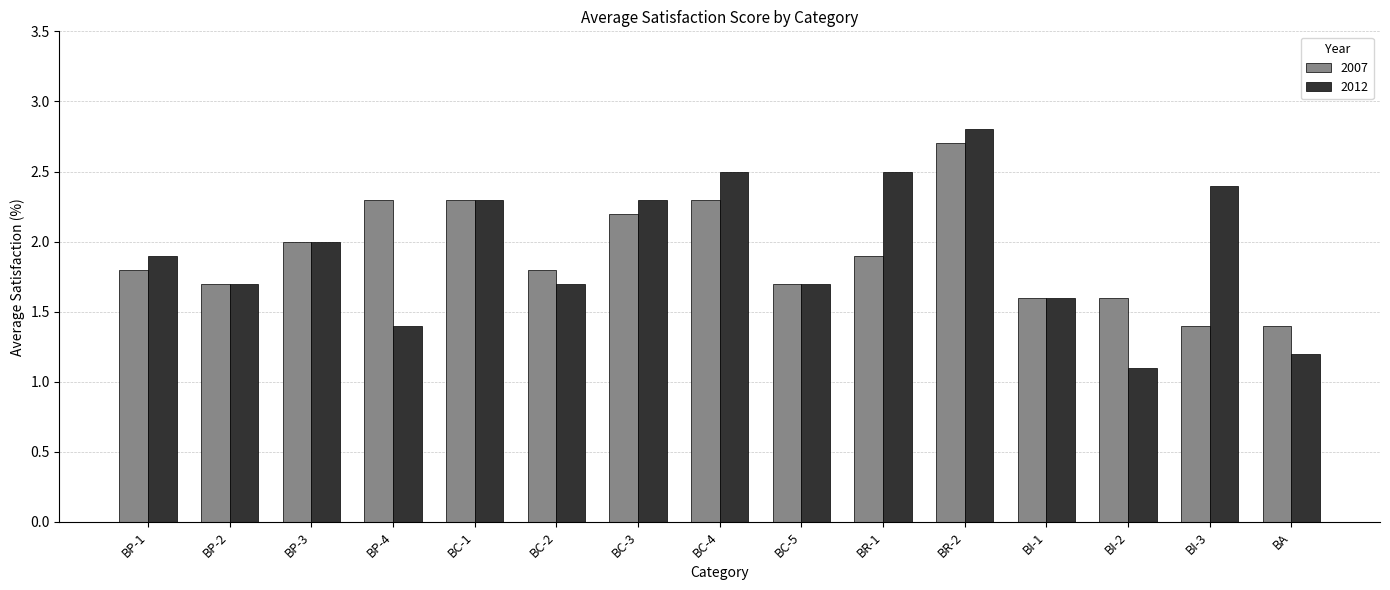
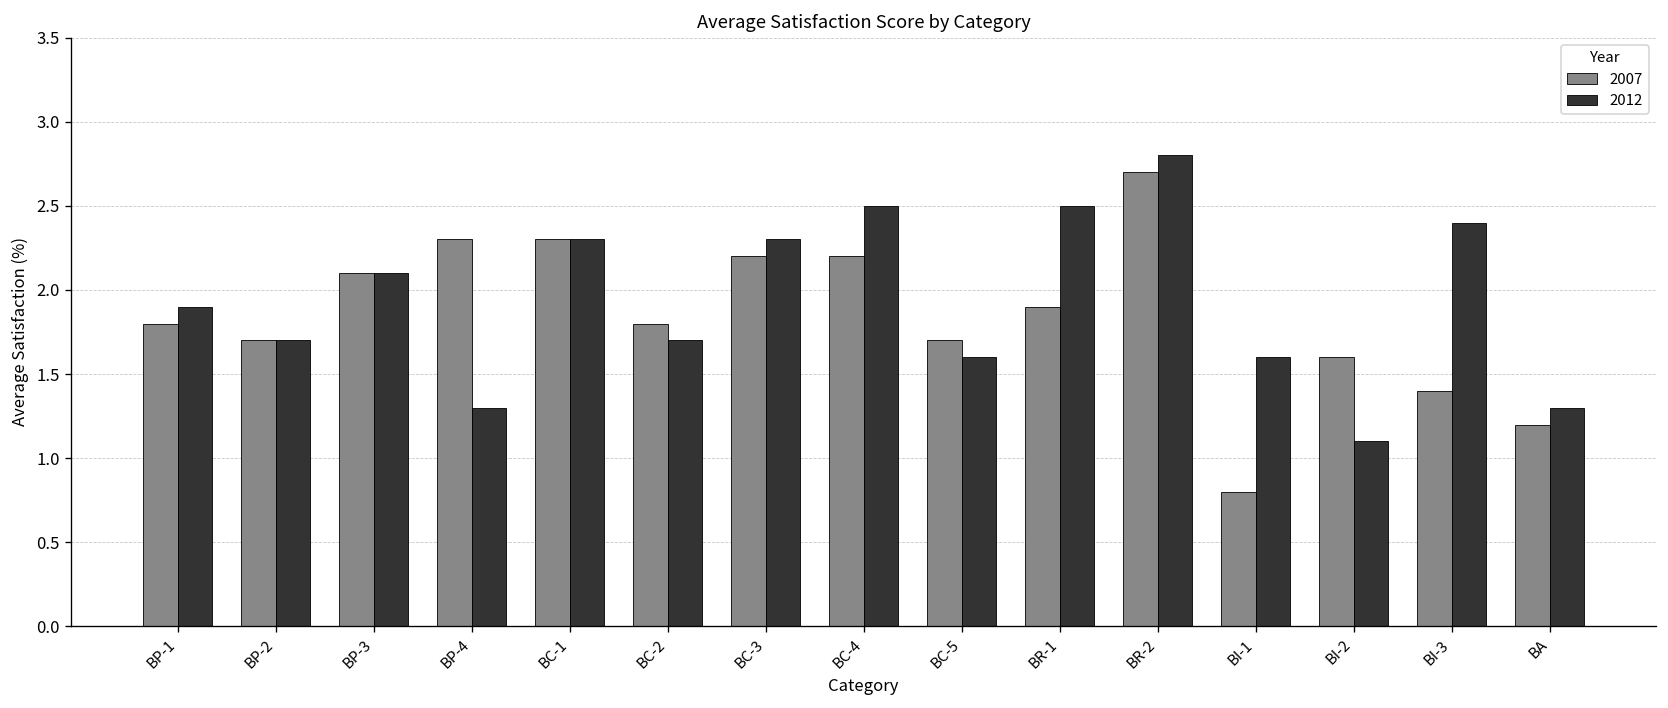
  {
    "2007": {
      "BP-1": 1.8,
      "BP-2": 1.7,
-     "BP-3": 2.0,
+     "BP-3": 2.1,
      "BP-4": 2.3,
      "BC-1": 2.3,
      "BC-2": 1.8,
      "BC-3": 2.2,
-     "BC-4": 2.3,
+     "BC-4": 2.2,
      "BC-5": 1.7,
      "BR-1": 1.9,
      "BR-2": 2.7,
-     "BI-1": 1.6,
+     "BI-1": 0.8,
      "BI-2": 1.6,
      "BI-3": 1.4,
-     "BA": 1.4
+     "BA": 1.2
    },
    "2012": {
      "BP-1": 1.9,
      "BP-2": 1.7,
-     "BP-3": 2.0,
-     "BP-4": 1.4,
+     "BP-3": 2.1,
+     "BP-4": 1.3,
      "BC-1": 2.3,
      "BC-2": 1.7,
      "BC-3": 2.3,
      "BC-4": 2.5,
-     "BC-5": 1.7,
+     "BC-5": 1.6,
      "BR-1": 2.5,
      "BR-2": 2.8,
      "BI-1": 1.6,
      "BI-2": 1.1,
      "BI-3": 2.4,
-     "BA": 1.2
+     "BA": 1.3
    }
  }
